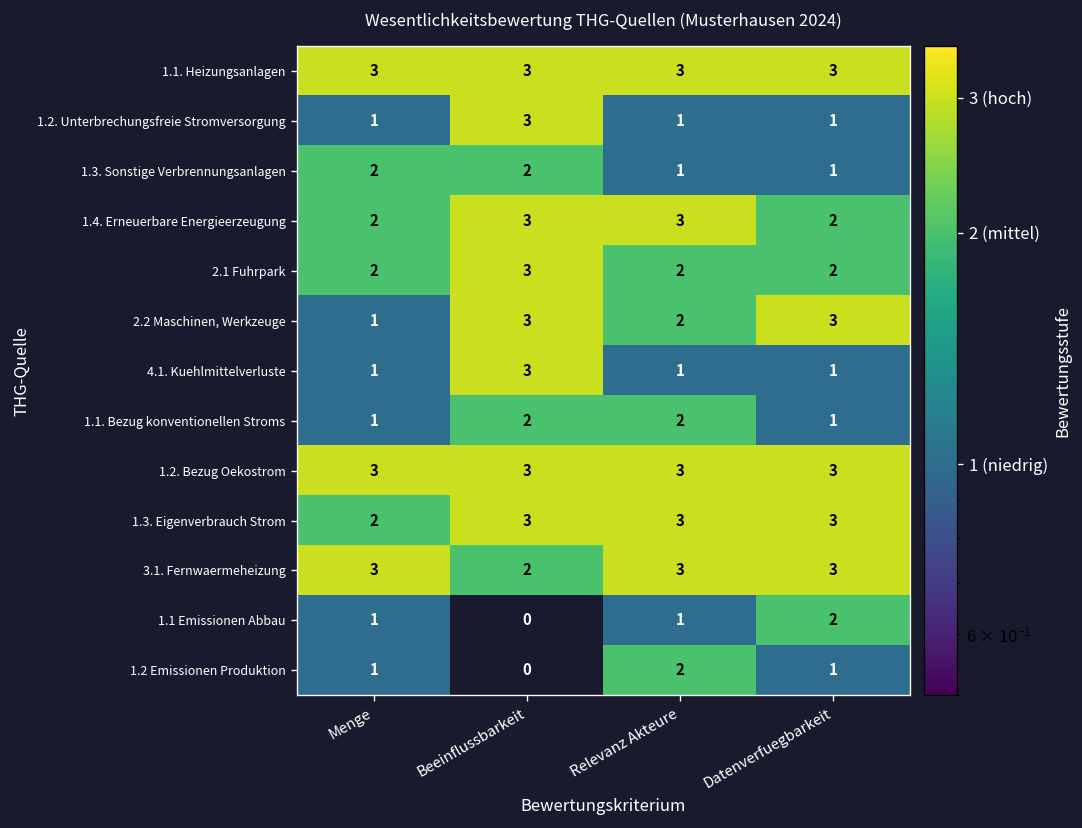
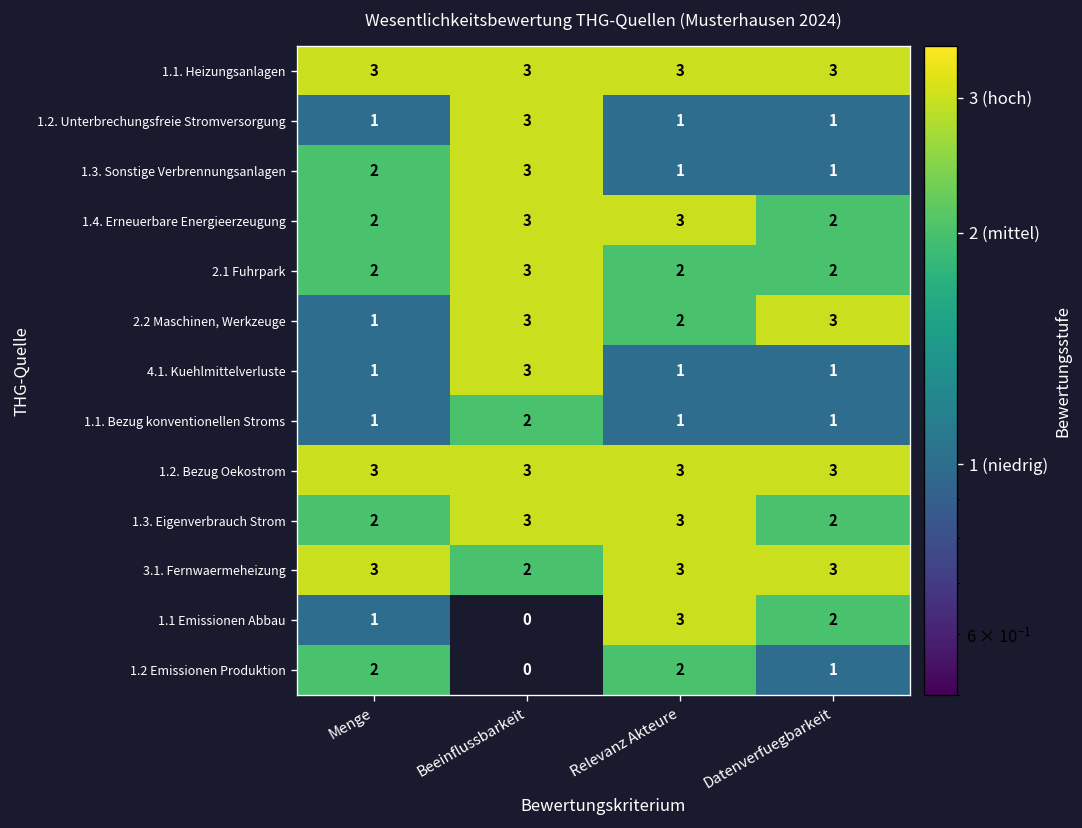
  {
    "1.1. Heizungsanlagen": {
      "Menge": 3,
      "Beeinflussbarkeit": 3,
      "Relevanz Akteure": 3,
      "Datenverfuegbarkeit": 3
    },
    "1.2. Unterbrechungsfreie Stromversorgung": {
      "Menge": 1,
      "Beeinflussbarkeit": 3,
      "Relevanz Akteure": 1,
      "Datenverfuegbarkeit": 1
    },
    "1.3. Sonstige Verbrennungsanlagen": {
      "Menge": 2,
-     "Beeinflussbarkeit": 2,
+     "Beeinflussbarkeit": 3,
      "Relevanz Akteure": 1,
      "Datenverfuegbarkeit": 1
    },
    "1.4. Erneuerbare Energieerzeugung": {
      "Menge": 2,
      "Beeinflussbarkeit": 3,
      "Relevanz Akteure": 3,
      "Datenverfuegbarkeit": 2
    },
    "2.1 Fuhrpark": {
      "Menge": 2,
      "Beeinflussbarkeit": 3,
      "Relevanz Akteure": 2,
      "Datenverfuegbarkeit": 2
    },
    "2.2 Maschinen, Werkzeuge": {
      "Menge": 1,
      "Beeinflussbarkeit": 3,
      "Relevanz Akteure": 2,
      "Datenverfuegbarkeit": 3
    },
    "4.1. Kuehlmittelverluste": {
      "Menge": 1,
      "Beeinflussbarkeit": 3,
      "Relevanz Akteure": 1,
      "Datenverfuegbarkeit": 1
    },
    "1.1. Bezug konventionellen Stroms": {
      "Menge": 1,
      "Beeinflussbarkeit": 2,
-     "Relevanz Akteure": 2,
+     "Relevanz Akteure": 1,
      "Datenverfuegbarkeit": 1
    },
    "1.2. Bezug Oekostrom": {
      "Menge": 3,
      "Beeinflussbarkeit": 3,
      "Relevanz Akteure": 3,
      "Datenverfuegbarkeit": 3
    },
    "1.3. Eigenverbrauch Strom": {
      "Menge": 2,
      "Beeinflussbarkeit": 3,
      "Relevanz Akteure": 3,
-     "Datenverfuegbarkeit": 3
+     "Datenverfuegbarkeit": 2
    },
    "3.1. Fernwaermeheizung": {
      "Menge": 3,
      "Beeinflussbarkeit": 2,
      "Relevanz Akteure": 3,
      "Datenverfuegbarkeit": 3
    },
    "1.1 Emissionen Abbau": {
      "Menge": 1,
      "Beeinflussbarkeit": 0,
-     "Relevanz Akteure": 1,
+     "Relevanz Akteure": 3,
      "Datenverfuegbarkeit": 2
    },
    "1.2 Emissionen Produktion": {
-     "Menge": 1,
+     "Menge": 2,
      "Beeinflussbarkeit": 0,
      "Relevanz Akteure": 2,
      "Datenverfuegbarkeit": 1
    }
  }
